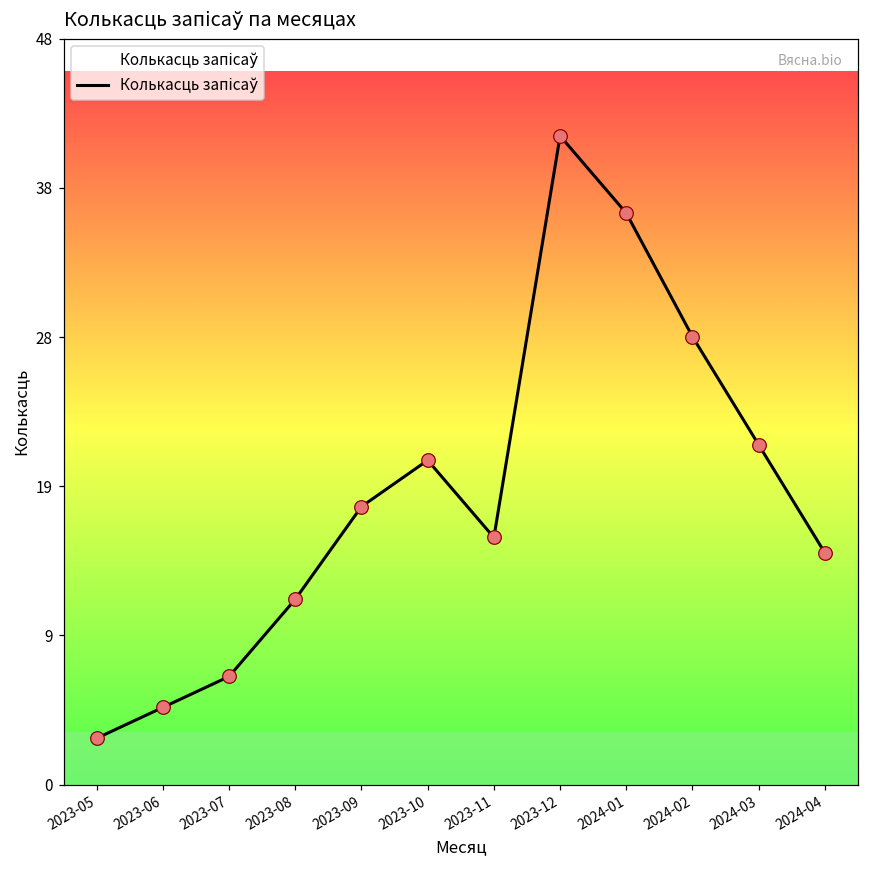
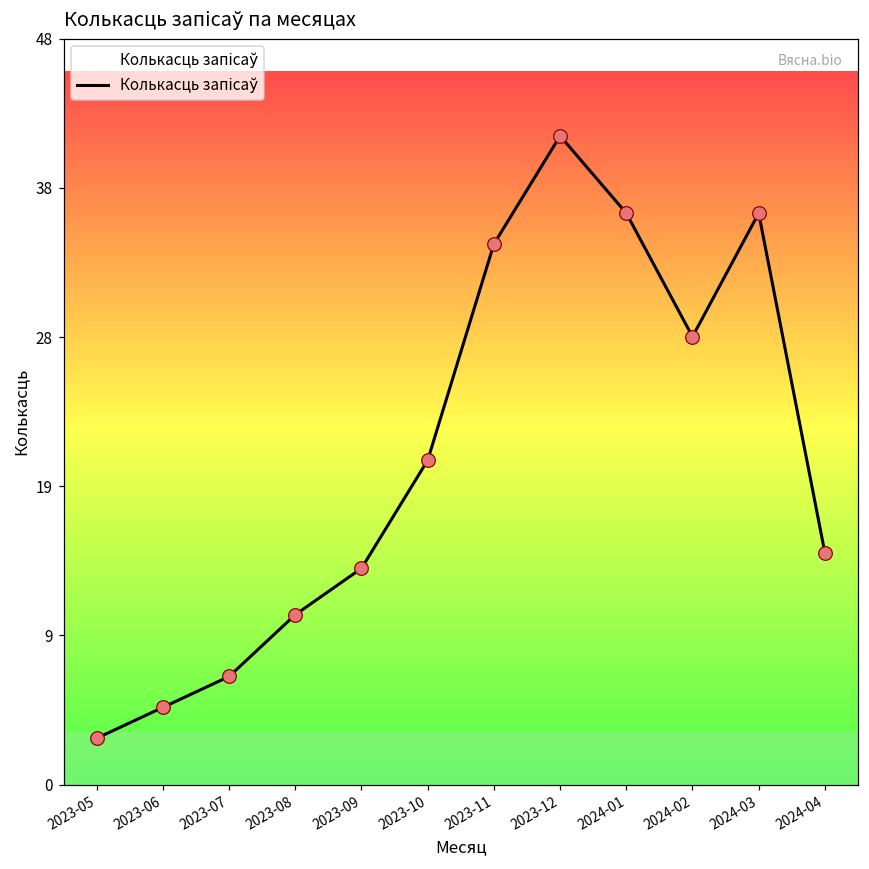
  {
    "2023-06": 5,
    "2023-07": 7,
-   "2023-08": 12,
-   "2023-09": 18,
+   "2023-08": 11,
+   "2023-09": 14,
    "2023-10": 21,
-   "2023-11": 16,
+   "2023-11": 35,
    "2023-12": 42,
    "2024-01": 37,
    "2024-02": 29,
-   "2024-03": 22,
+   "2024-03": 37,
    "2024-04": 15
  }
